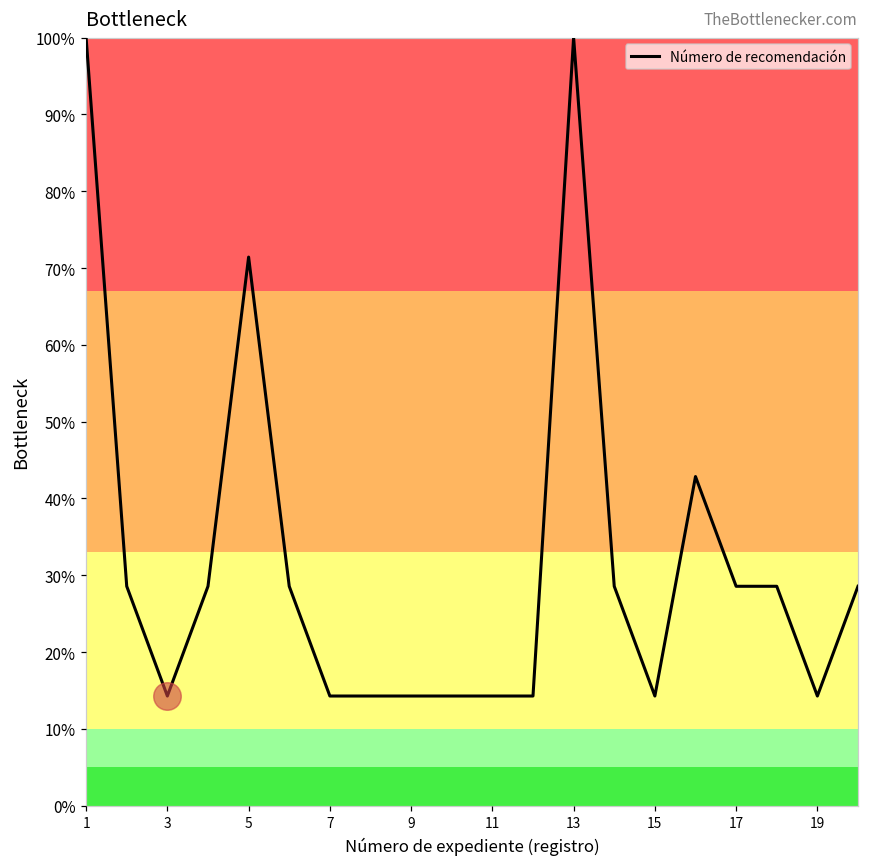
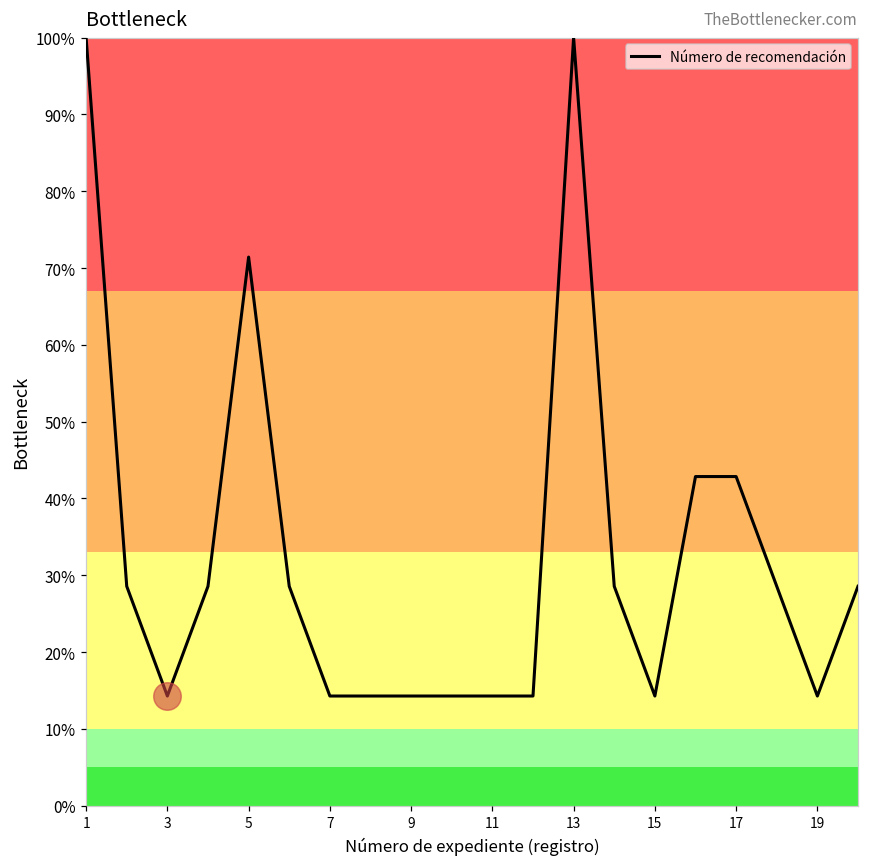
  {
    "Número de recomendación": {
      "1": "100%",
      "5": "71%",
      "7": "14%",
      "9": "14%",
      "11": "14%",
      "13": "100%",
      "15": "14%",
-     "17": "29%",
+     "17": "43%",
      "19": "14%"
    }
  }
